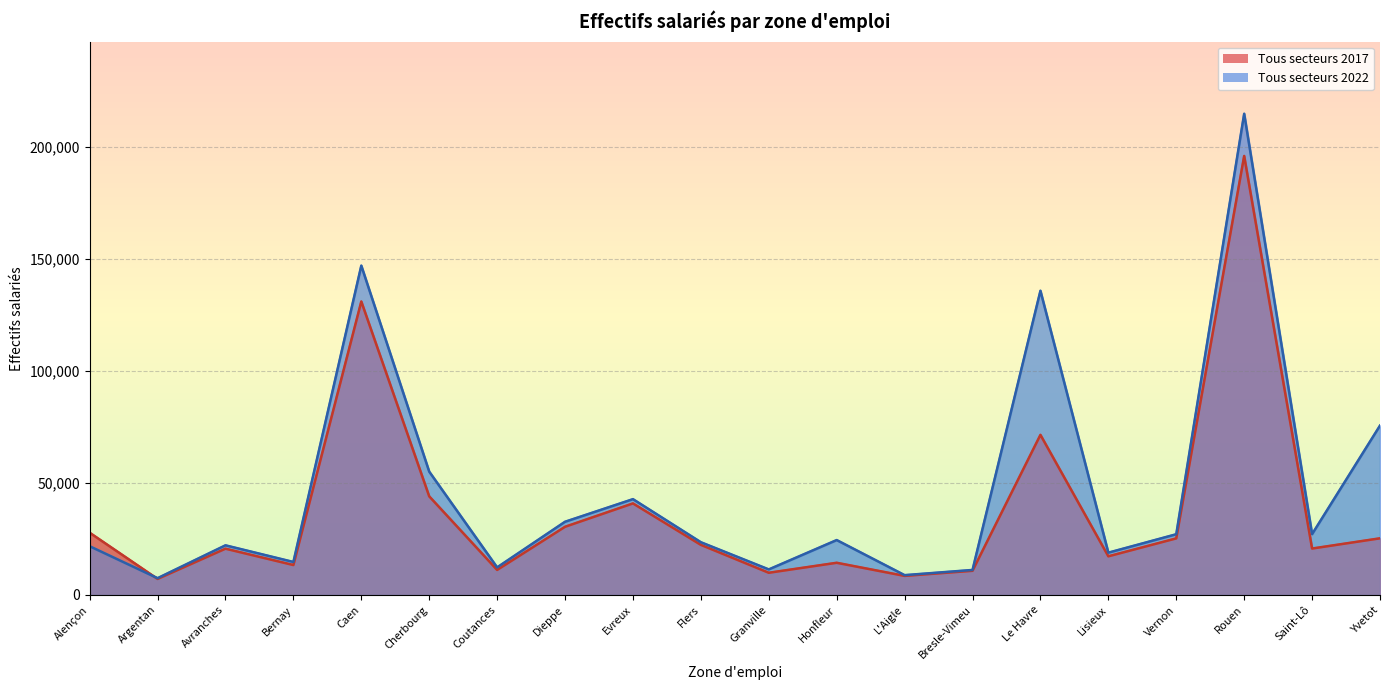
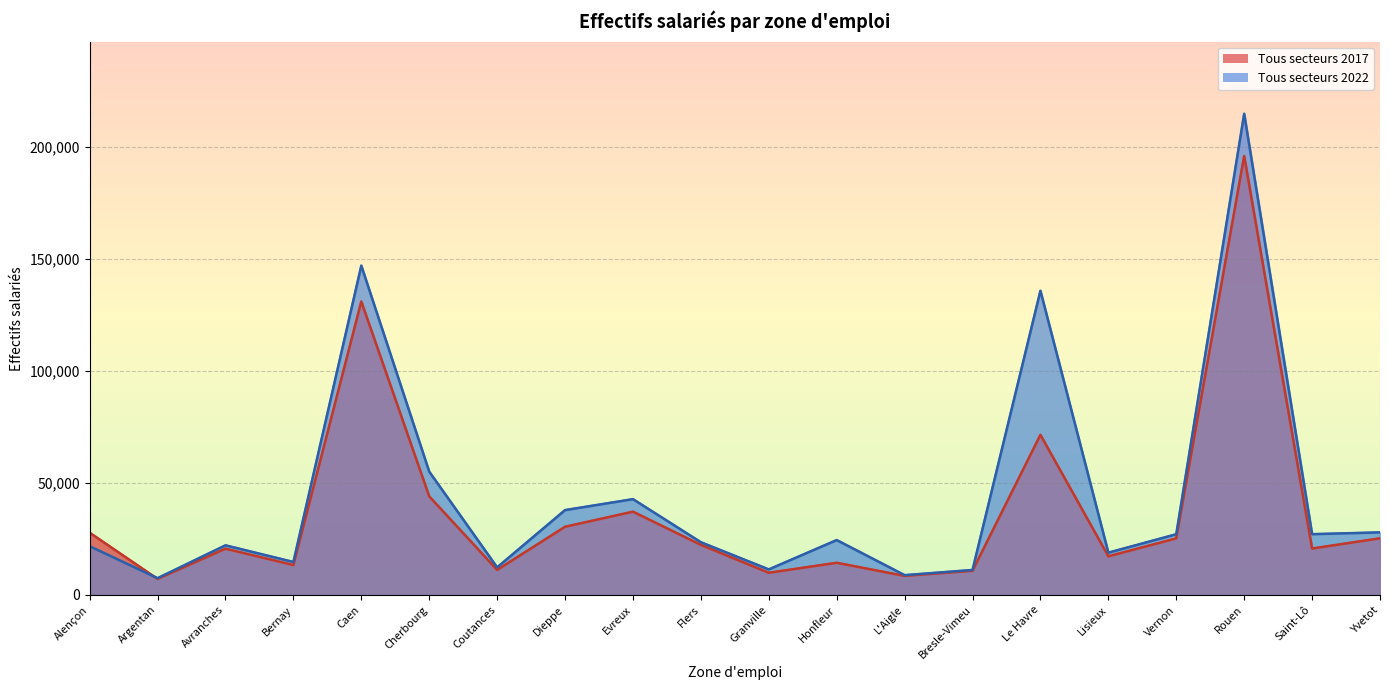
  {
    "Tous secteurs 2017": {
      "Alençon": "28,000",
      "Avranches": "21,000",
      "Bernay": "13,000",
      "Caen": "131,000",
      "Cherbourg": "44,000",
      "Dieppe": "30,000",
-     "Evreux": "41,000",
+     "Evreux": "37,000",
      "Flers": "22,000",
      "Granville": "10,000",
      "Honfleur": "14,000",
      "Le Havre": "71,000",
      "Lisieux": "17,000",
      "Vernon": "25,000",
      "Rouen": "196,000",
      "Saint-Lô": "21,000",
      "Yvetot": "25,000"
    },
    "Tous secteurs 2022": {
      "Alençon": "22,000",
      "Avranches": "22,000",
      "Bernay": "15,000",
      "Caen": "147,000",
      "Cherbourg": "55,000",
-     "Dieppe": "33,000",
+     "Dieppe": "38,000",
      "Evreux": "43,000",
      "Flers": "24,000",
      "Granville": "11,000",
      "Honfleur": "24,000",
      "Le Havre": "136,000",
      "Lisieux": "19,000",
      "Vernon": "27,000",
      "Rouen": "215,000",
      "Saint-Lô": "27,000",
-     "Yvetot": "76,000"
+     "Yvetot": "28,000"
    }
  }
